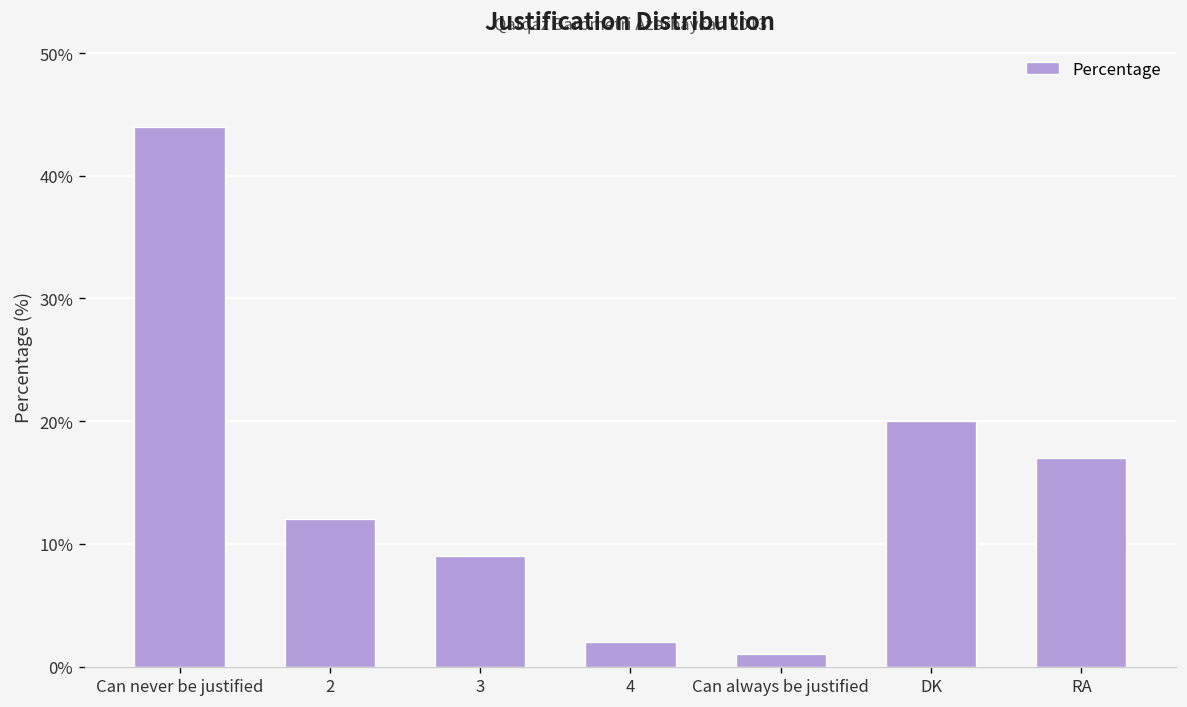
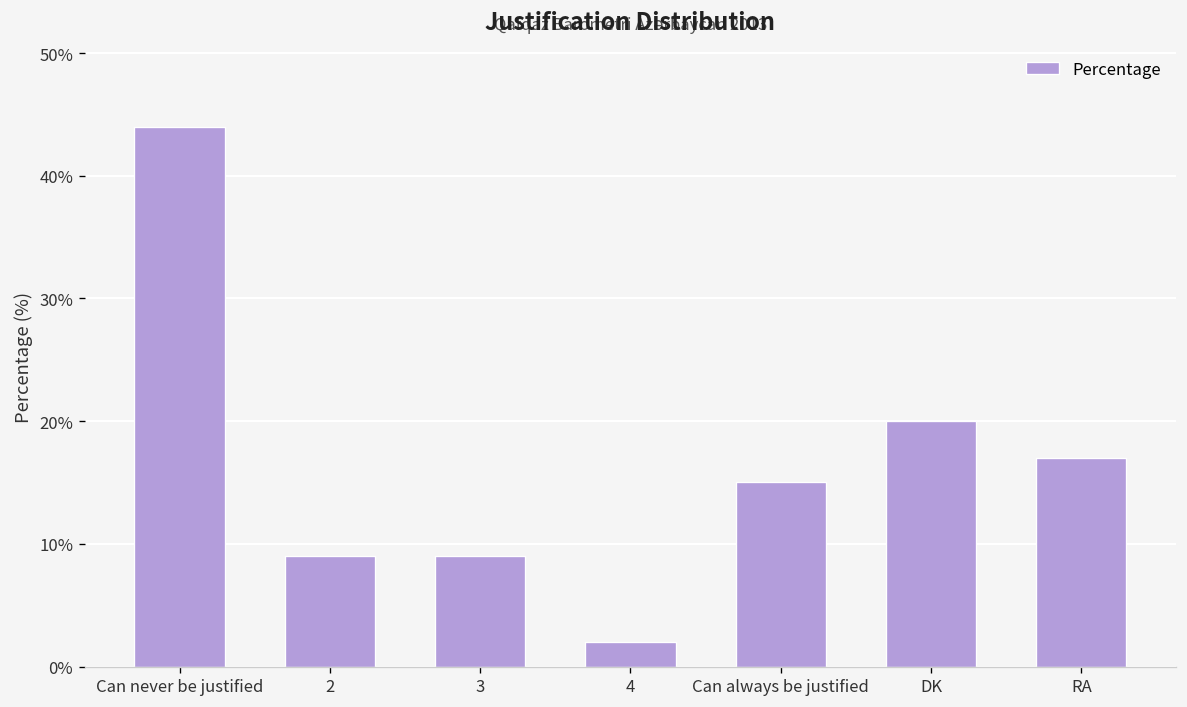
  {
    "Can never be justified": "44%",
-   "2": "12%",
+   "2": "9%",
    "3": "9%",
    "4": "2%",
-   "Can always be justified": "1%",
+   "Can always be justified": "15%",
    "DK": "20%",
    "RA": "17%"
  }
